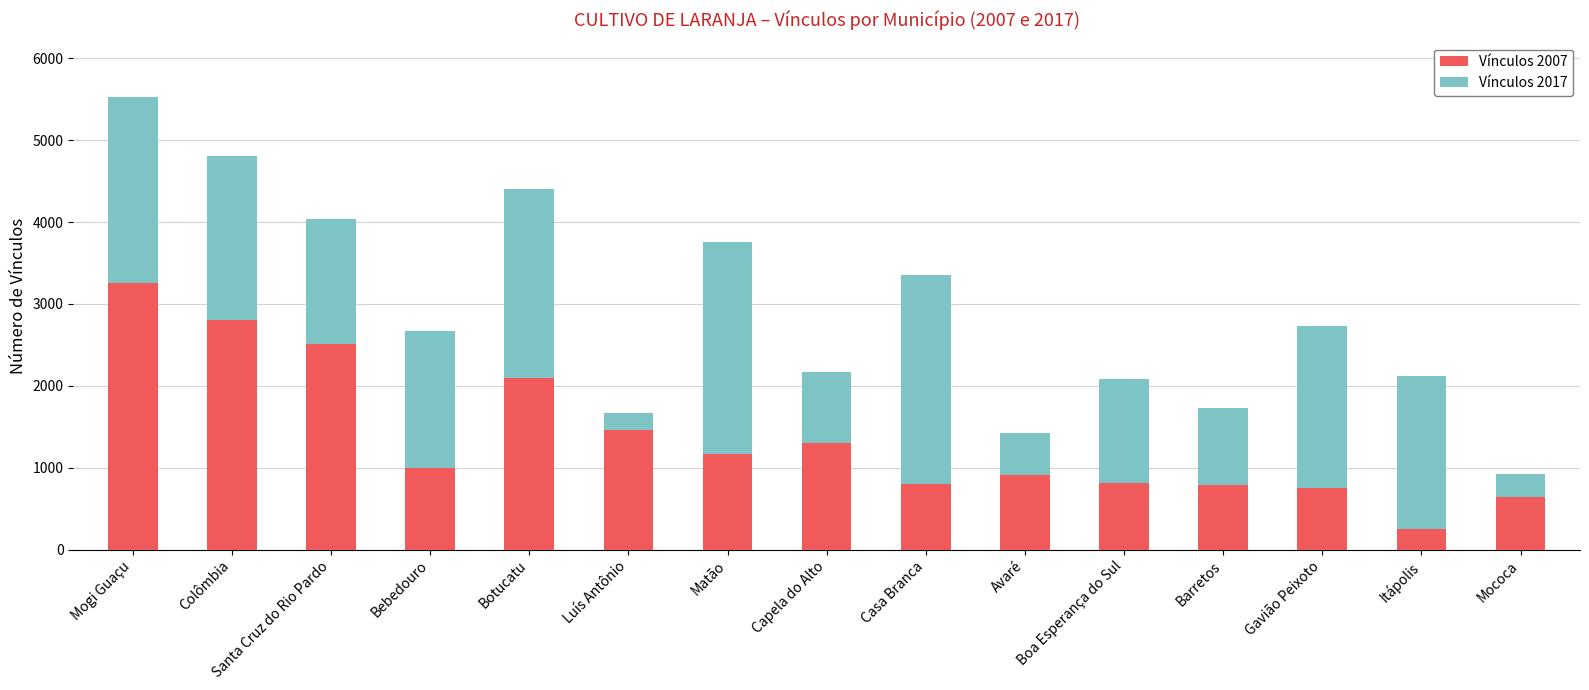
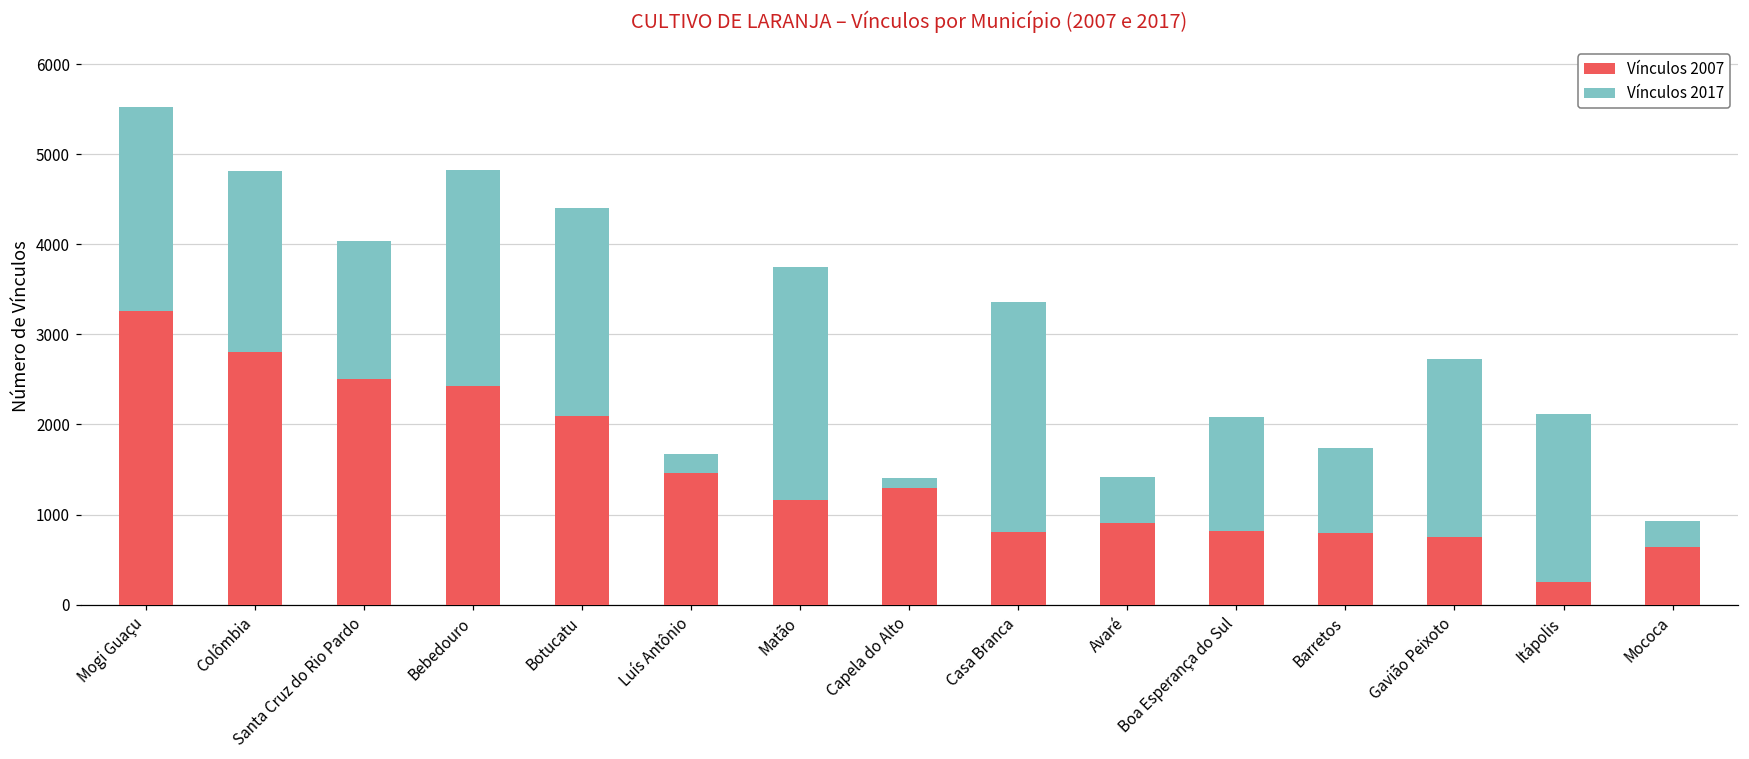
  {
    "Vínculos 2007": {
      "Mogi Guaçu": 3300,
      "Colômbia": 2800,
      "Santa Cruz do Rio Pardo": 2500,
-     "Bebedouro": 1000,
+     "Bebedouro": 2400,
      "Botucatu": 2100,
      "Luís Antônio": 1500,
      "Matão": 1200,
      "Capela do Alto": 1300,
      "Casa Branca": 800,
      "Avaré": 900,
      "Boa Esperança do Sul": 800,
      "Barretos": 800,
      "Gavião Peixoto": 800,
      "Itápolis": 300,
      "Mococa": 600
    },
    "Vínculos 2017": {
      "Mogi Guaçu": 2300,
      "Colômbia": 2000,
      "Santa Cruz do Rio Pardo": 1500,
-     "Bebedouro": 1700,
+     "Bebedouro": 2400,
      "Botucatu": 2300,
      "Luís Antônio": 200,
      "Matão": 2600,
-     "Capela do Alto": 900,
+     "Capela do Alto": 100,
      "Casa Branca": 2600,
      "Avaré": 500,
      "Boa Esperança do Sul": 1300,
      "Barretos": 900,
      "Gavião Peixoto": 2000,
      "Itápolis": 1900,
      "Mococa": 300
    }
  }
